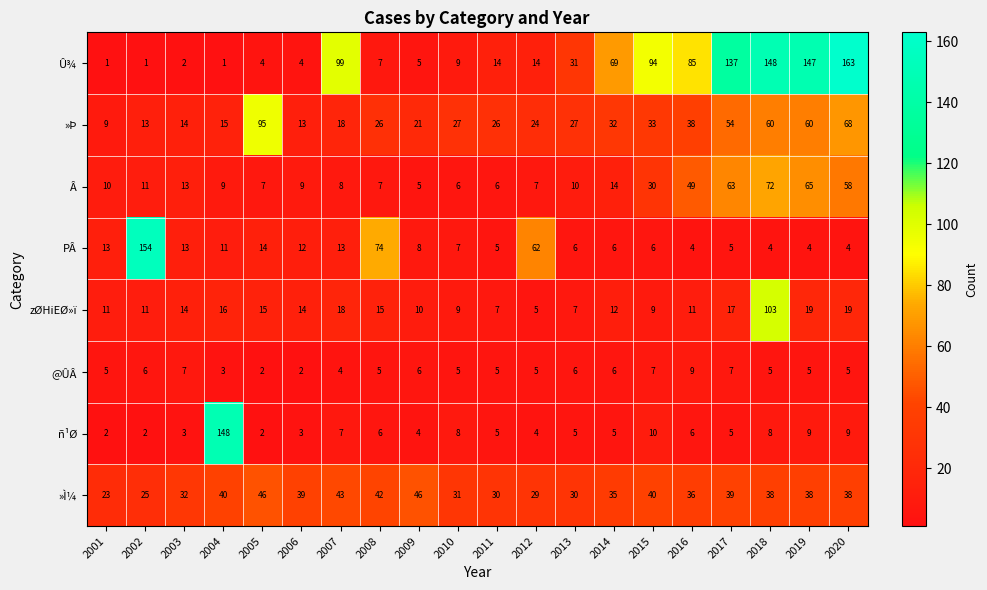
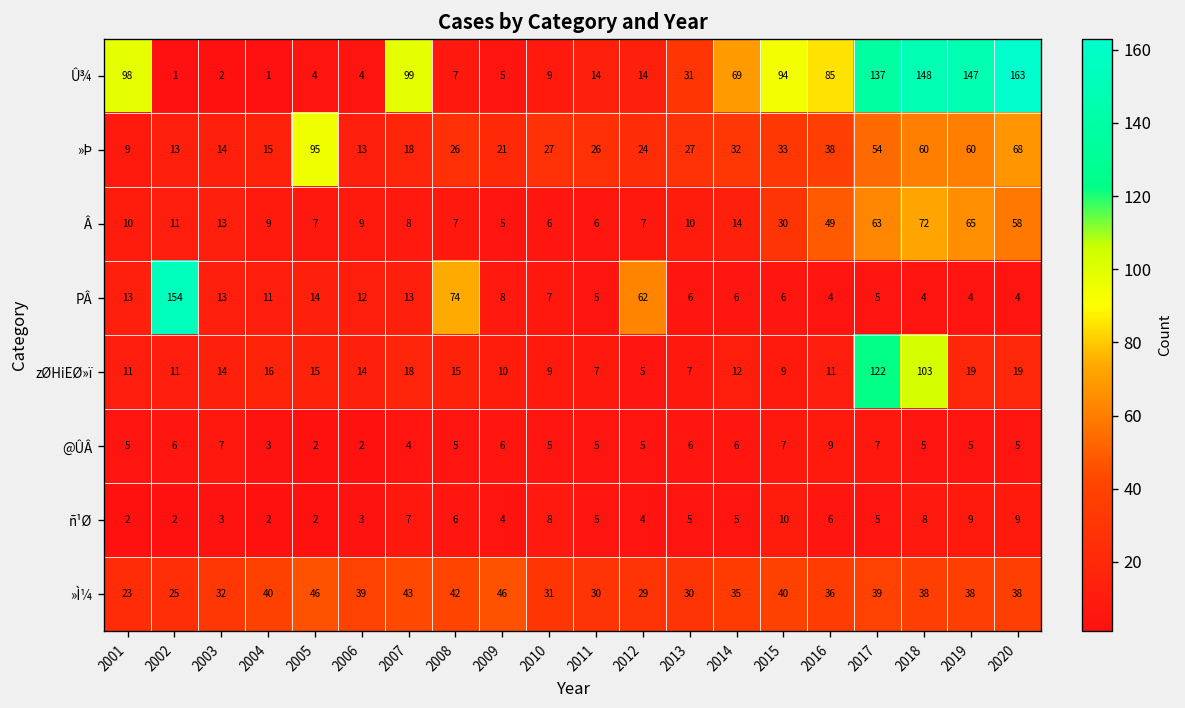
  {
    "Û¾": {
-     "2001": 1,
+     "2001": 98,
      "2002": 1,
      "2003": 2,
      "2004": 1,
      "2005": 4,
      "2006": 4,
      "2007": 99,
      "2008": 7,
      "2009": 5,
      "2010": 9,
      "2011": 14,
      "2012": 14,
      "2013": 31,
      "2014": 69,
      "2015": 94,
      "2016": 85,
      "2017": 137,
      "2018": 148,
      "2019": 147,
      "2020": 163
    },
    "»Þ": {
      "2001": 9,
      "2002": 13,
      "2003": 14,
      "2004": 15,
      "2005": 95,
      "2006": 13,
      "2007": 18,
      "2008": 26,
      "2009": 21,
      "2010": 27,
      "2011": 26,
      "2012": 24,
      "2013": 27,
      "2014": 32,
      "2015": 33,
      "2016": 38,
      "2017": 54,
      "2018": 60,
      "2019": 60,
      "2020": 68
    },
    "Â": {
      "2001": 10,
      "2002": 11,
      "2003": 13,
      "2004": 9,
      "2005": 7,
      "2006": 9,
      "2007": 8,
      "2008": 7,
      "2009": 5,
      "2010": 6,
      "2011": 6,
      "2012": 7,
      "2013": 10,
      "2014": 14,
      "2015": 30,
      "2016": 49,
      "2017": 63,
      "2018": 72,
      "2019": 65,
      "2020": 58
    },
    "PÂ": {
      "2001": 13,
      "2002": 154,
      "2003": 13,
      "2004": 11,
      "2005": 14,
      "2006": 12,
      "2007": 13,
      "2008": 74,
      "2009": 8,
      "2010": 7,
      "2011": 5,
      "2012": 62,
      "2013": 6,
      "2014": 6,
      "2015": 6,
      "2016": 4,
      "2017": 5,
      "2018": 4,
      "2019": 4,
      "2020": 4
    },
    "zØHiEØ»ï": {
      "2001": 11,
      "2002": 11,
      "2003": 14,
      "2004": 16,
      "2005": 15,
      "2006": 14,
      "2007": 18,
      "2008": 15,
      "2009": 10,
      "2010": 9,
      "2011": 7,
      "2012": 5,
      "2013": 7,
      "2014": 12,
      "2015": 9,
      "2016": 11,
-     "2017": 17,
+     "2017": 122,
      "2018": 103,
      "2019": 19,
      "2020": 19
    },
    "@ÛÂ": {
      "2001": 5,
      "2002": 6,
      "2003": 7,
      "2004": 3,
      "2005": 2,
      "2006": 2,
      "2007": 4,
      "2008": 5,
      "2009": 6,
      "2010": 5,
      "2011": 5,
      "2012": 5,
      "2013": 6,
      "2014": 6,
      "2015": 7,
      "2016": 9,
      "2017": 7,
      "2018": 5,
      "2019": 5,
      "2020": 5
    },
    "ñ¹Ø": {
      "2001": 2,
      "2002": 2,
      "2003": 3,
-     "2004": 148,
+     "2004": 2,
      "2005": 2,
      "2006": 3,
      "2007": 7,
      "2008": 6,
      "2009": 4,
      "2010": 8,
      "2011": 5,
      "2012": 4,
      "2013": 5,
      "2014": 5,
      "2015": 10,
      "2016": 6,
      "2017": 5,
      "2018": 8,
      "2019": 9,
      "2020": 9
    },
    "»Ì¼": {
      "2001": 23,
      "2002": 25,
      "2003": 32,
      "2004": 40,
      "2005": 46,
      "2006": 39,
      "2007": 43,
      "2008": 42,
      "2009": 46,
      "2010": 31,
      "2011": 30,
      "2012": 29,
      "2013": 30,
      "2014": 35,
      "2015": 40,
      "2016": 36,
      "2017": 39,
      "2018": 38,
      "2019": 38,
      "2020": 38
    }
  }
